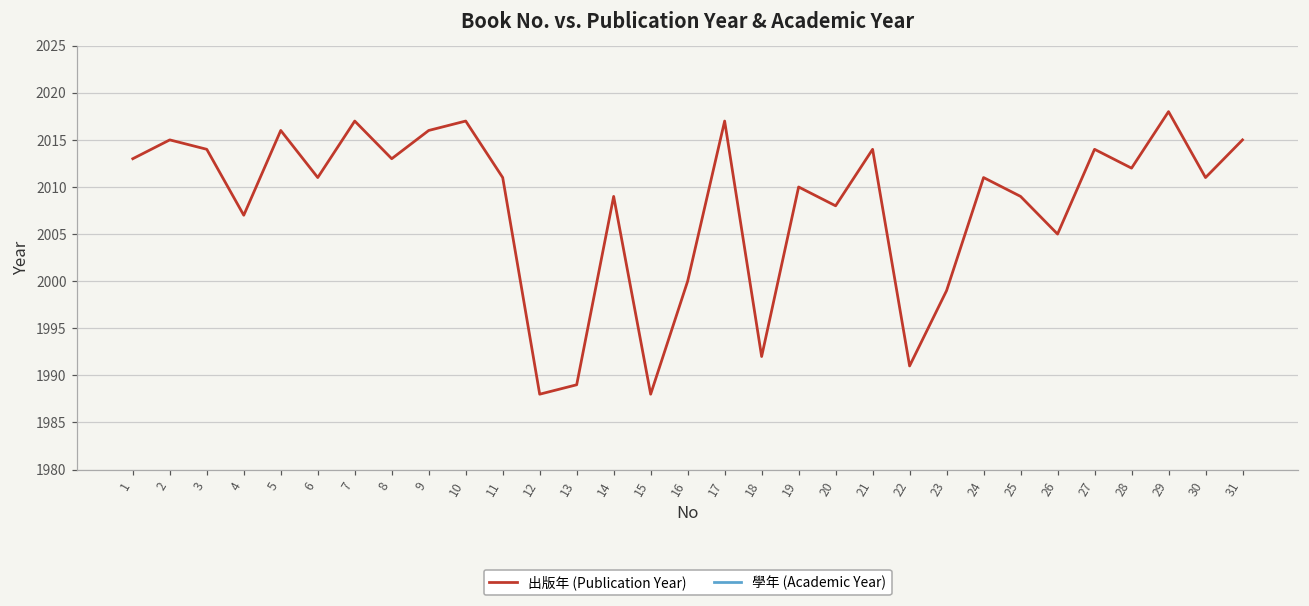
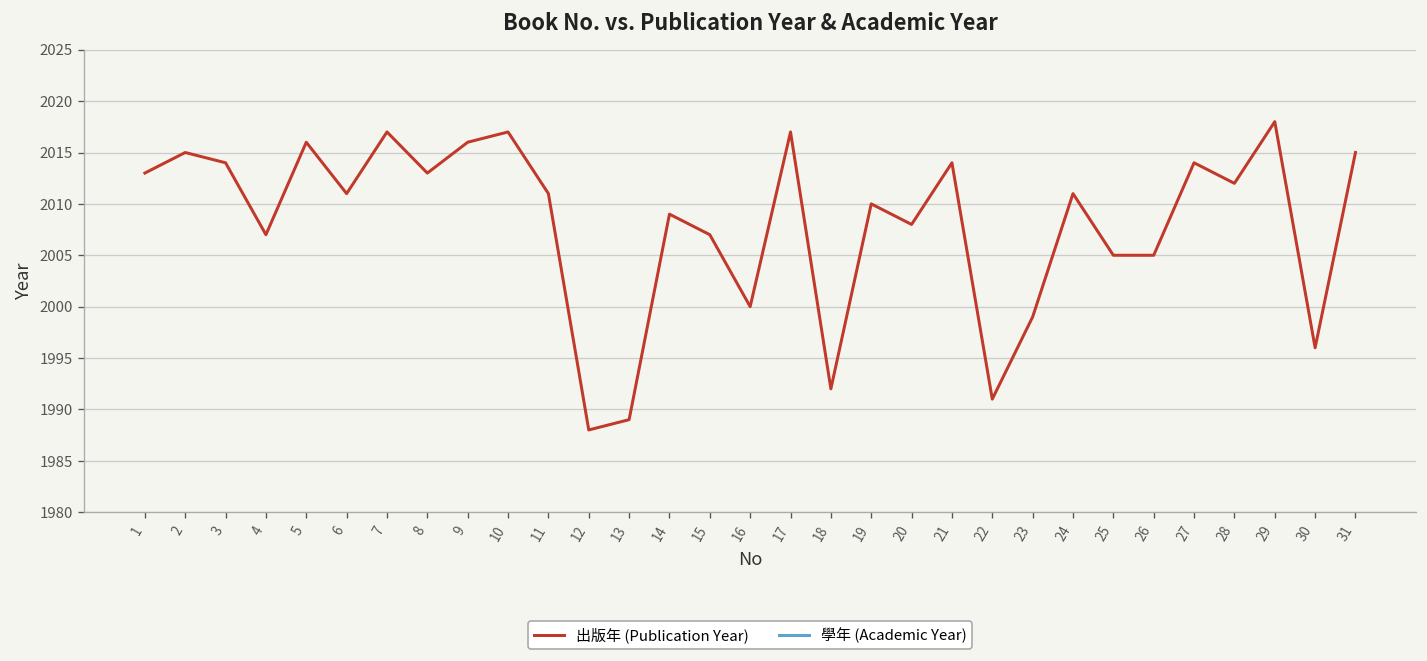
  {
    "出版年 (Publication Year)": {
      "1": 2013,
      "2": 2015,
      "3": 2014,
      "4": 2007,
      "5": 2016,
      "6": 2011,
      "7": 2017,
      "8": 2013,
      "9": 2016,
      "10": 2017,
      "11": 2011,
      "12": 1988,
      "13": 1989,
      "14": 2009,
-     "15": 1988,
+     "15": 2007,
      "16": 2000,
      "17": 2017,
      "18": 1992,
      "19": 2010,
      "20": 2008,
      "21": 2014,
      "22": 1991,
      "23": 1999,
      "24": 2011,
-     "25": 2009,
+     "25": 2005,
      "26": 2005,
      "27": 2014,
      "28": 2012,
      "29": 2018,
-     "30": 2011,
+     "30": 1996,
      "31": 2015
    }
  }
